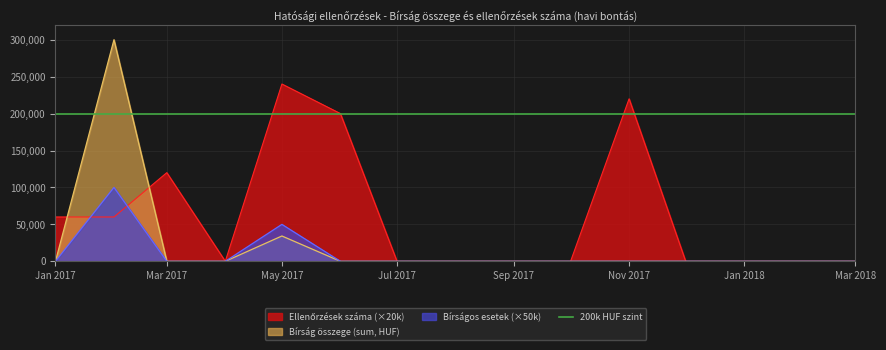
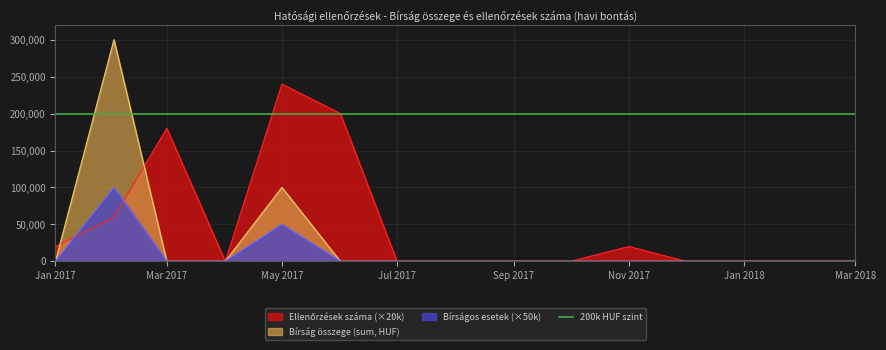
  {
    "Ellenőrzések száma (×20k)": {
-     "Jan 2017": "60,000",
-     "Mar 2017": "120,000",
+     "Jan 2017": "20,000",
+     "Mar 2017": "180,000",
      "May 2017": "240,000",
-     "Nov 2017": "220,000"
+     "Nov 2017": "20,000"
    },
    "Bírság összege (sum, HUF)": {
-     "May 2017": "30,000"
+     "May 2017": "100,000"
    },
    "Bírságos esetek (×50k)": {
      "May 2017": "50,000"
    }
  }
